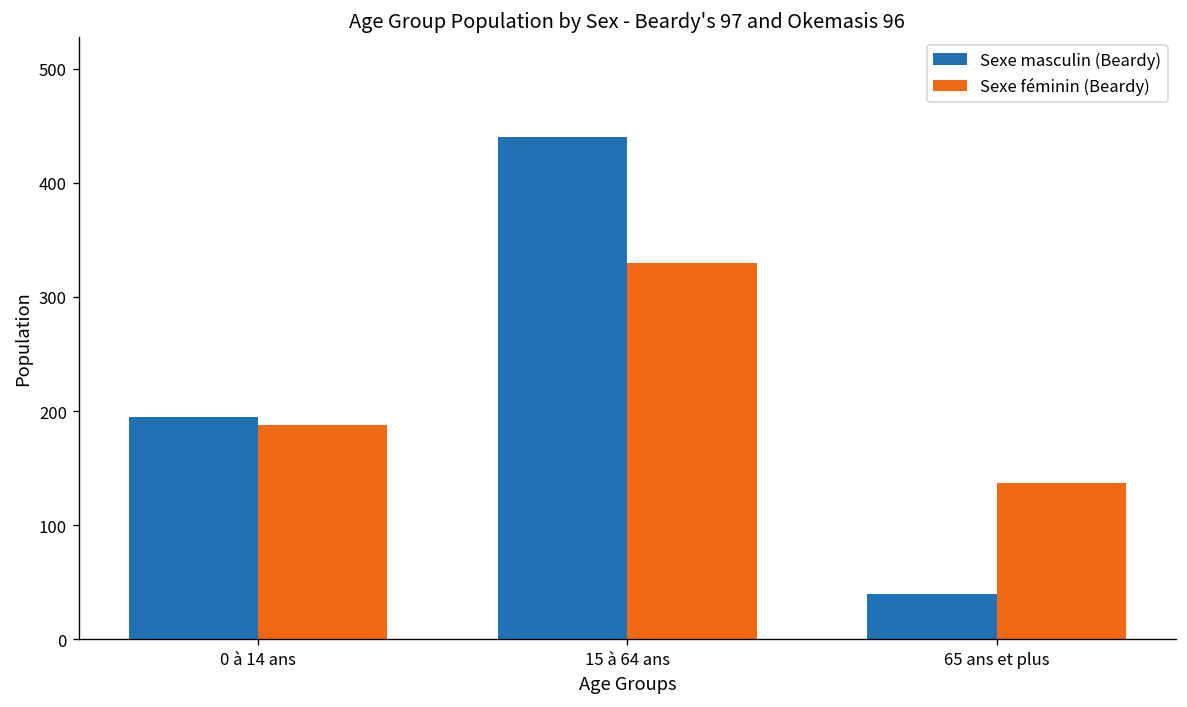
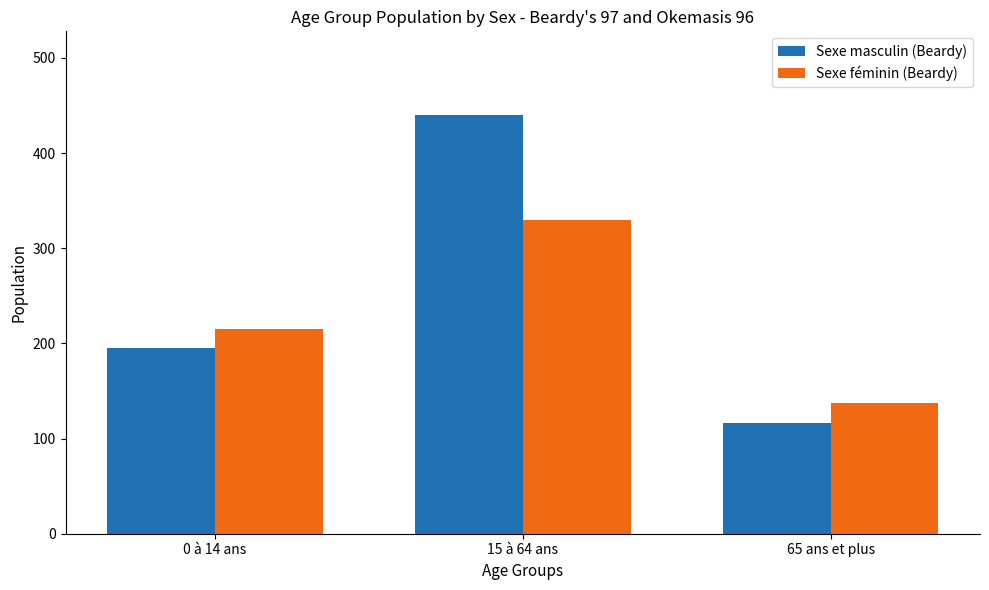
  {
    "Sexe masculin (Beardy)": {
      "0 à 14 ans": 200,
      "15 à 64 ans": 440,
-     "65 ans et plus": 40
+     "65 ans et plus": 120
    },
    "Sexe féminin (Beardy)": {
-     "0 à 14 ans": 190,
+     "0 à 14 ans": 220,
      "15 à 64 ans": 330,
      "65 ans et plus": 140
    }
  }
